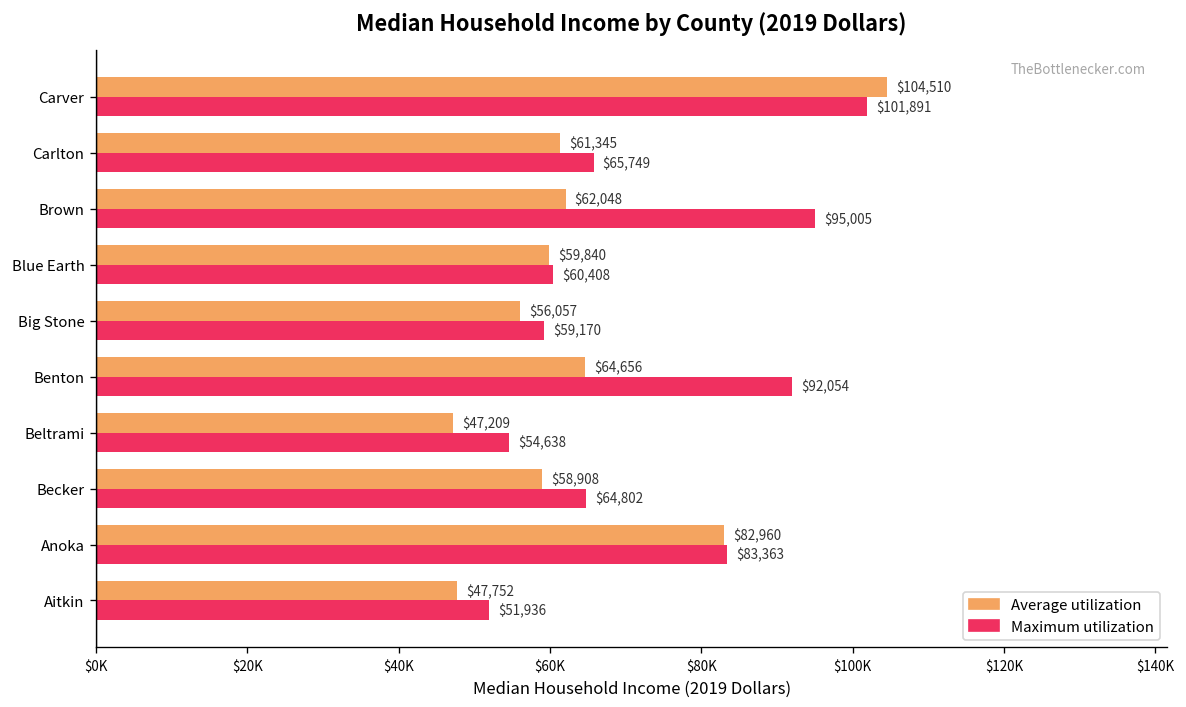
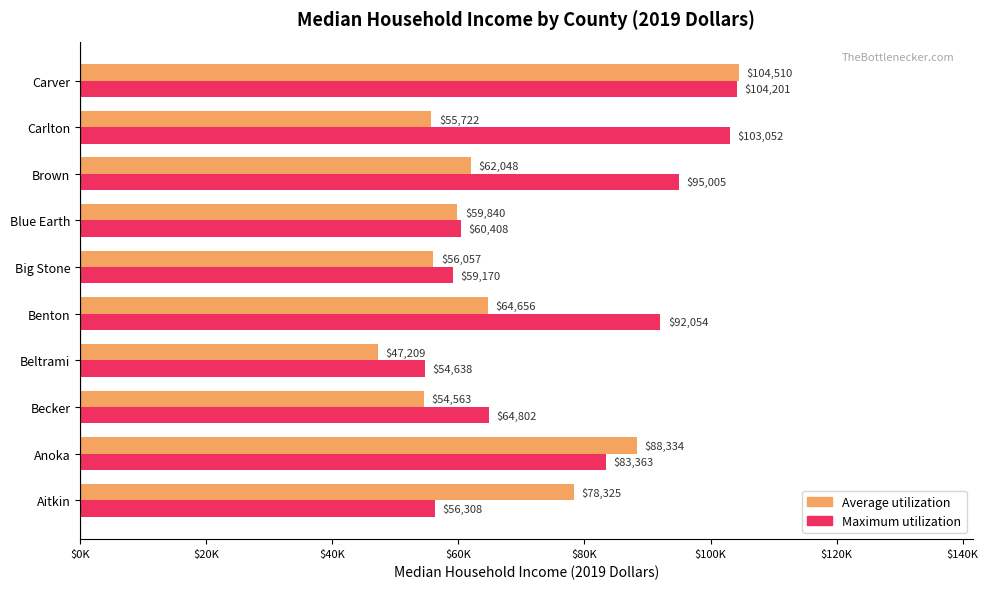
  {
    "Average utilization": {
      "Carver": "$104,510",
-     "Carlton": "$61,345",
+     "Carlton": "$55,722",
      "Brown": "$62,048",
      "Blue Earth": "$59,840",
      "Big Stone": "$56,057",
      "Benton": "$64,656",
      "Beltrami": "$47,209",
-     "Becker": "$58,908",
-     "Anoka": "$82,960",
-     "Aitkin": "$47,752"
+     "Becker": "$54,563",
+     "Anoka": "$88,334",
+     "Aitkin": "$78,325"
    },
    "Maximum utilization": {
-     "Carver": "$101,891",
-     "Carlton": "$65,749",
+     "Carver": "$104,201",
+     "Carlton": "$103,052",
      "Brown": "$95,005",
      "Blue Earth": "$60,408",
      "Big Stone": "$59,170",
      "Benton": "$92,054",
      "Beltrami": "$54,638",
      "Becker": "$64,802",
      "Anoka": "$83,363",
-     "Aitkin": "$51,936"
+     "Aitkin": "$56,308"
    }
  }
